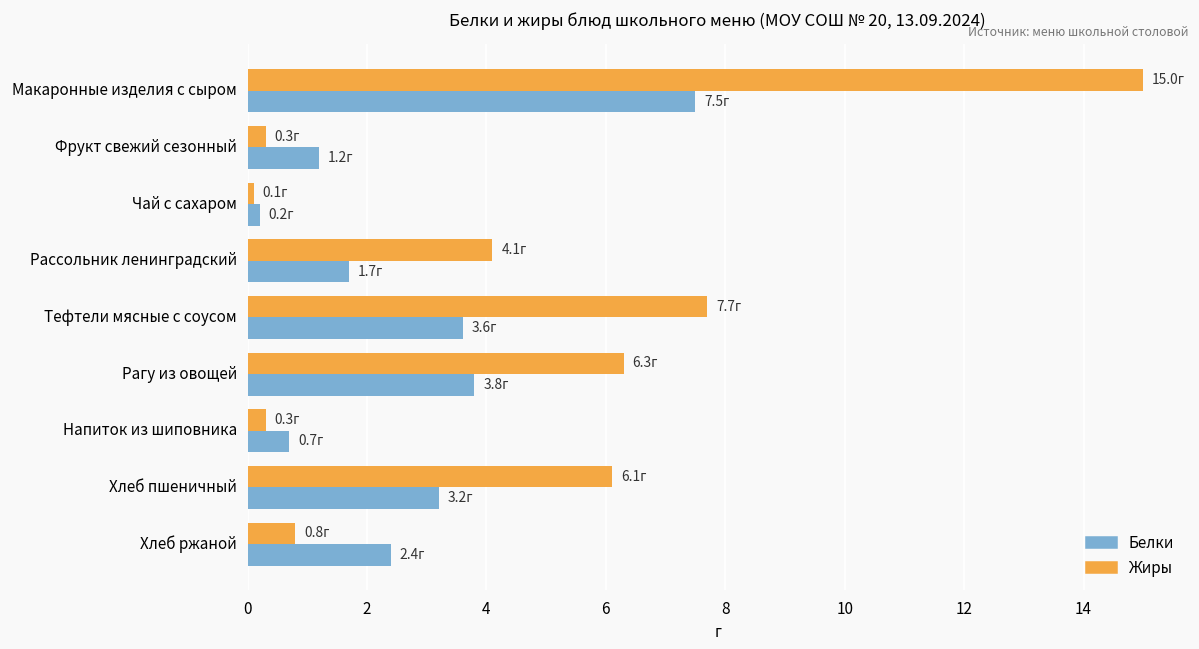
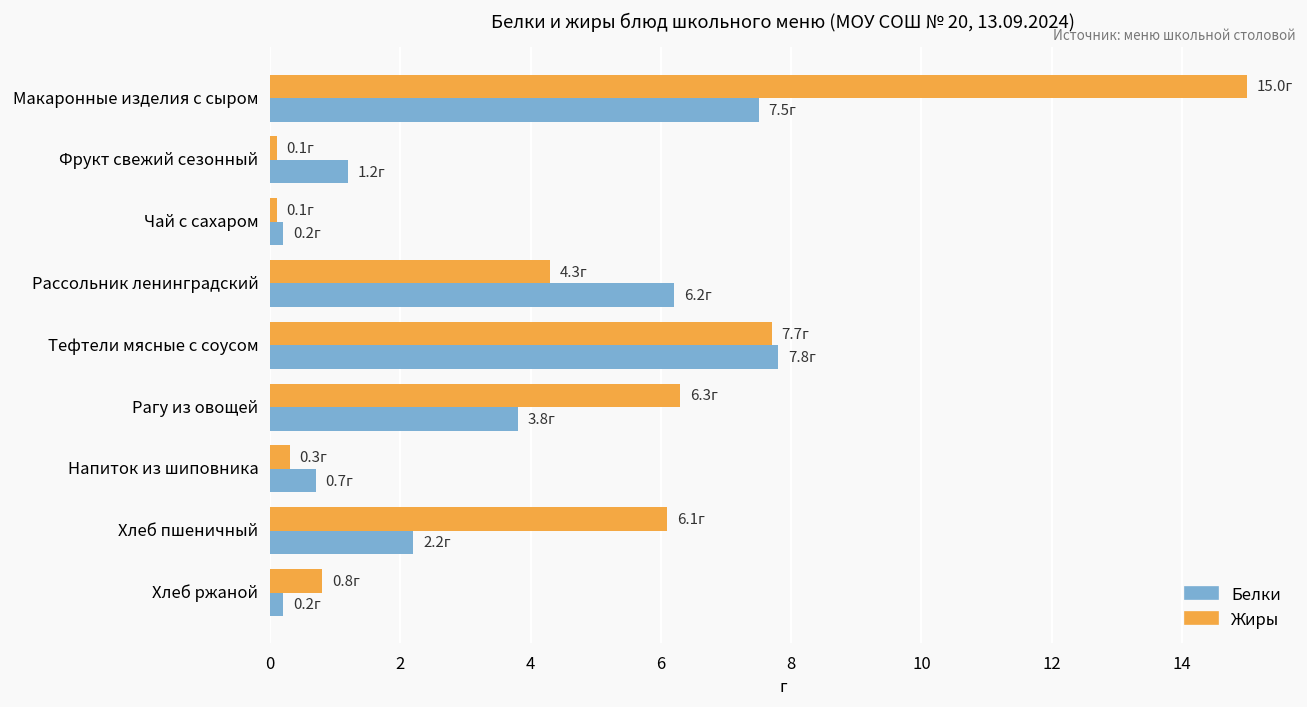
  {
    "Белки": {
      "Макаронные изделия с сыром": "7.5г",
      "Фрукт свежий сезонный": "1.2г",
      "Чай с сахаром": "0.2г",
-     "Рассольник ленинградский": "1.7г",
-     "Тефтели мясные с соусом": "3.6г",
+     "Рассольник ленинградский": "6.2г",
+     "Тефтели мясные с соусом": "7.8г",
      "Рагу из овощей": "3.8г",
      "Напиток из шиповника": "0.7г",
-     "Хлеб пшеничный": "3.2г",
-     "Хлеб ржаной": "2.4г"
+     "Хлеб пшеничный": "2.2г",
+     "Хлеб ржаной": "0.2г"
    },
    "Жиры": {
      "Макаронные изделия с сыром": "15.0г",
-     "Фрукт свежий сезонный": "0.3г",
+     "Фрукт свежий сезонный": "0.1г",
      "Чай с сахаром": "0.1г",
-     "Рассольник ленинградский": "4.1г",
+     "Рассольник ленинградский": "4.3г",
      "Тефтели мясные с соусом": "7.7г",
      "Рагу из овощей": "6.3г",
      "Напиток из шиповника": "0.3г",
      "Хлеб пшеничный": "6.1г",
      "Хлеб ржаной": "0.8г"
    }
  }
